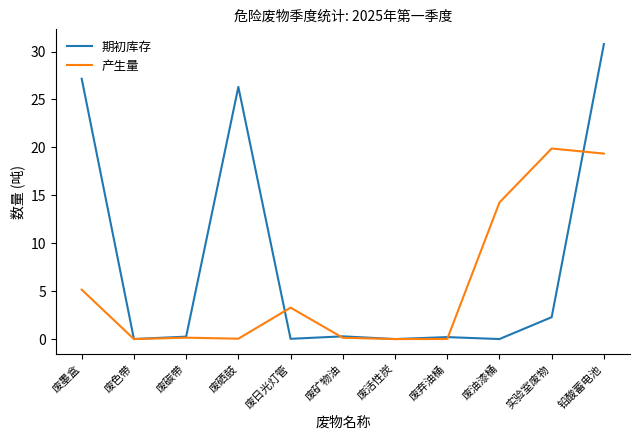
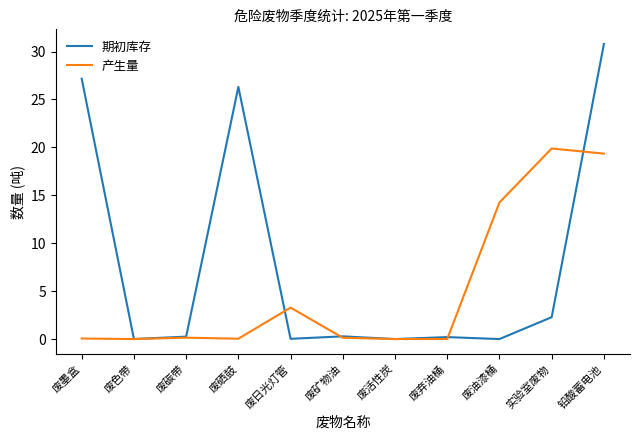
  {
    "期初库存": {
      "废墨盒": 27,
      "废硒鼓": 26,
      "废日光灯管": 0,
      "废油漆桶": 0,
      "实验室废物": 2,
      "铅酸蓄电池": 31
    },
    "产生量": {
-     "废墨盒": 5,
+     "废墨盒": 0,
      "废硒鼓": 0,
      "废日光灯管": 3,
      "废油漆桶": 14,
      "实验室废物": 20,
      "铅酸蓄电池": 19
    }
  }
